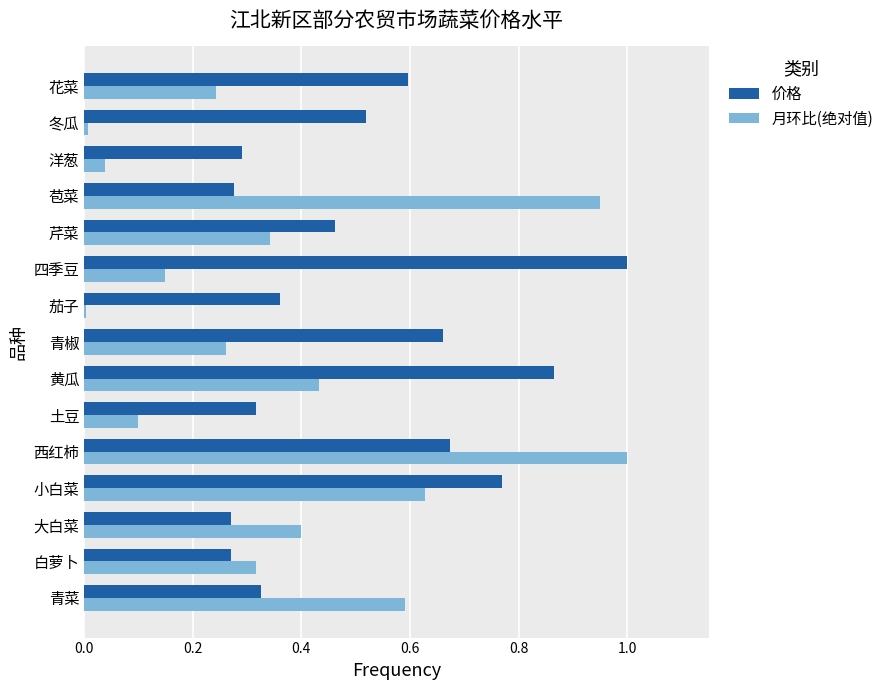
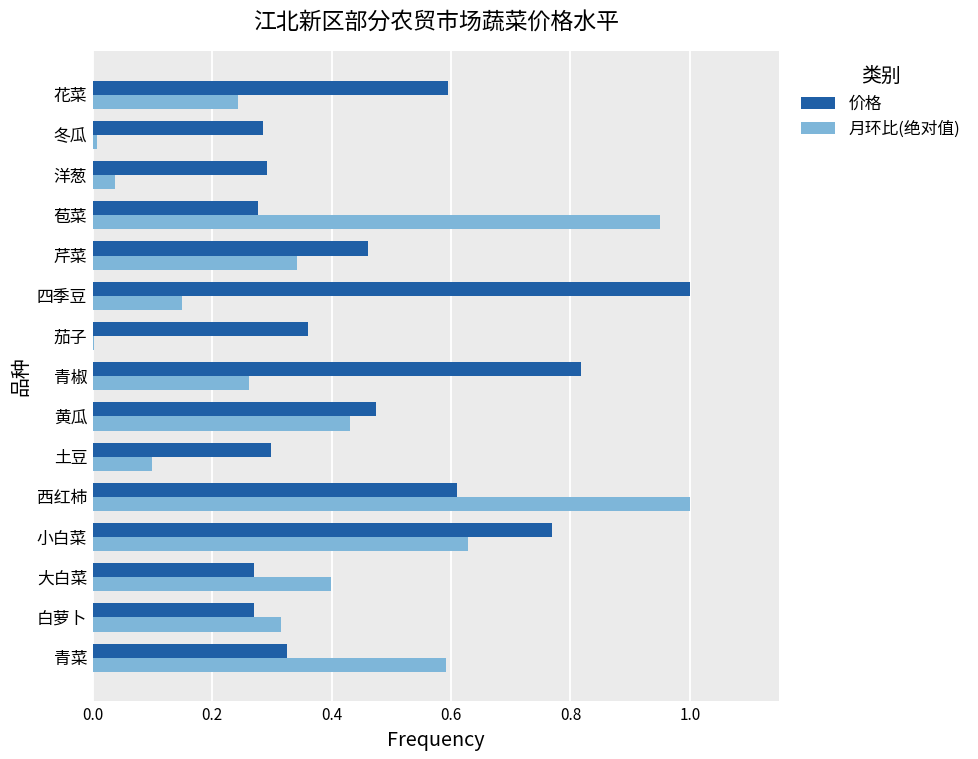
  {
    "价格": {
      "花菜": 0.60,
-     "冬瓜": 0.52,
+     "冬瓜": 0.29,
      "洋葱": 0.29,
      "苞菜": 0.28,
      "芹菜": 0.46,
      "四季豆": 1.00,
      "茄子": 0.36,
-     "青椒": 0.66,
-     "黄瓜": 0.87,
-     "土豆": 0.32,
-     "西红柿": 0.67,
+     "青椒": 0.82,
+     "黄瓜": 0.47,
+     "土豆": 0.30,
+     "西红柿": 0.61,
      "小白菜": 0.77,
      "大白菜": 0.27,
      "白萝卜": 0.27,
      "青菜": 0.33
    },
    "月环比(绝对值)": {
      "花菜": 0.24,
      "冬瓜": 0.01,
      "洋葱": 0.04,
      "苞菜": 0.95,
      "芹菜": 0.34,
      "四季豆": 0.15,
      "青椒": 0.26,
      "黄瓜": 0.43,
      "土豆": 0.10,
      "西红柿": 1.00,
      "小白菜": 0.63,
      "大白菜": 0.40,
      "白萝卜": 0.32,
      "青菜": 0.59
    }
  }
